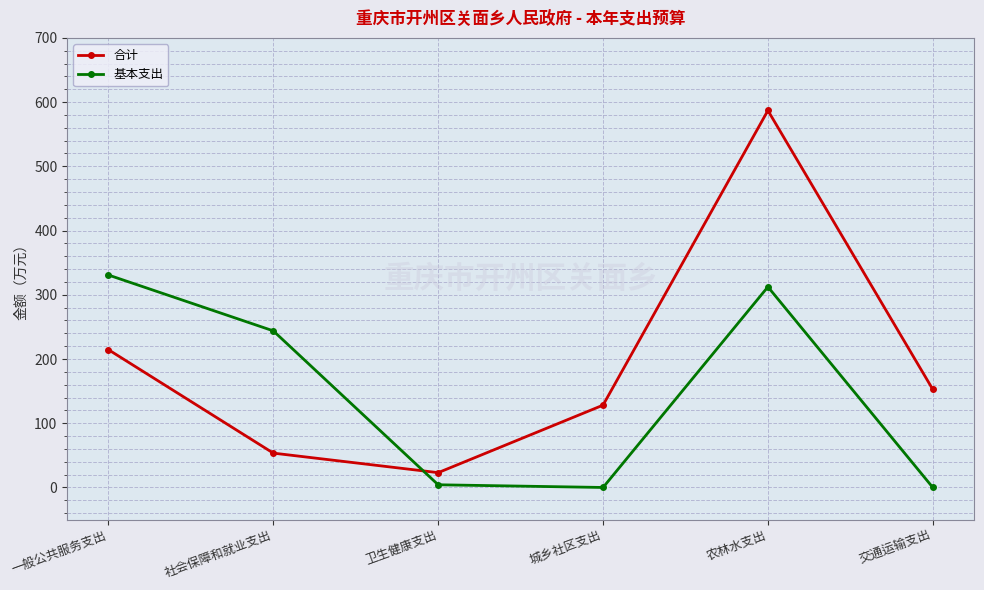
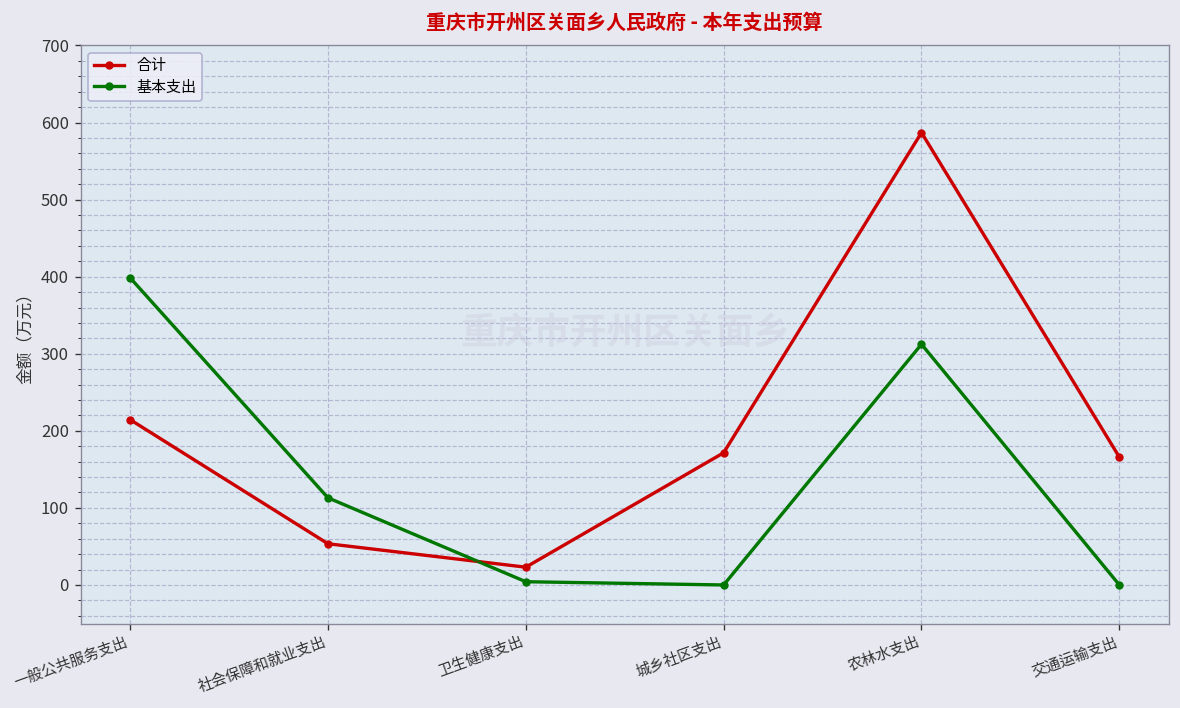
  {
    "合计": {
      "一般公共服务支出": 210,
      "社会保障和就业支出": 50,
      "卫生健康支出": 20,
-     "城乡社区支出": 130,
+     "城乡社区支出": 170,
      "农林水支出": 590,
-     "交通运输支出": 150
+     "交通运输支出": 170
    },
    "基本支出": {
-     "一般公共服务支出": 330,
-     "社会保障和就业支出": 240,
+     "一般公共服务支出": 400,
+     "社会保障和就业支出": 110,
      "卫生健康支出": 0,
      "城乡社区支出": 0,
      "农林水支出": 310,
      "交通运输支出": 0
    }
  }
